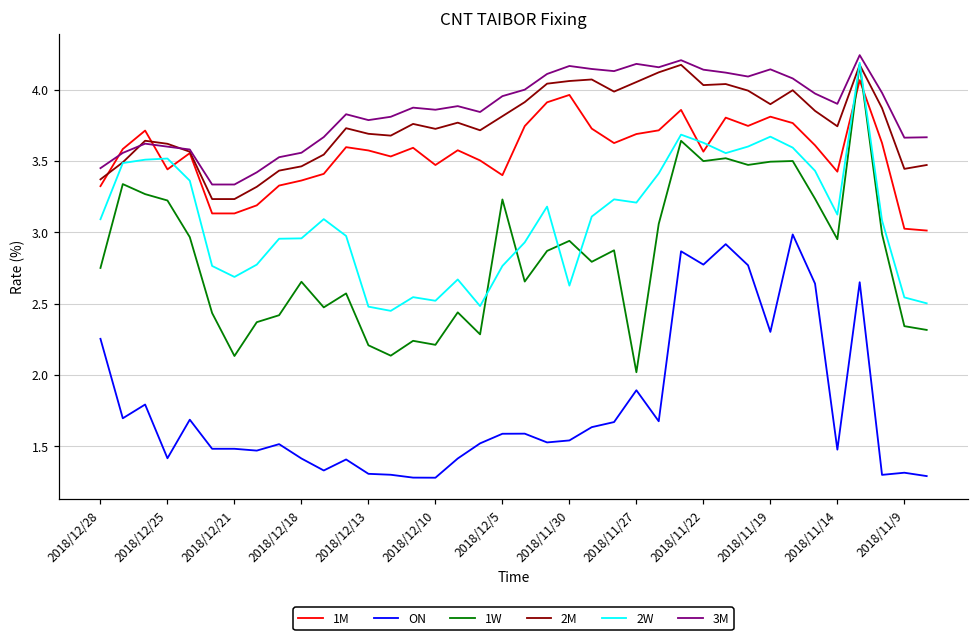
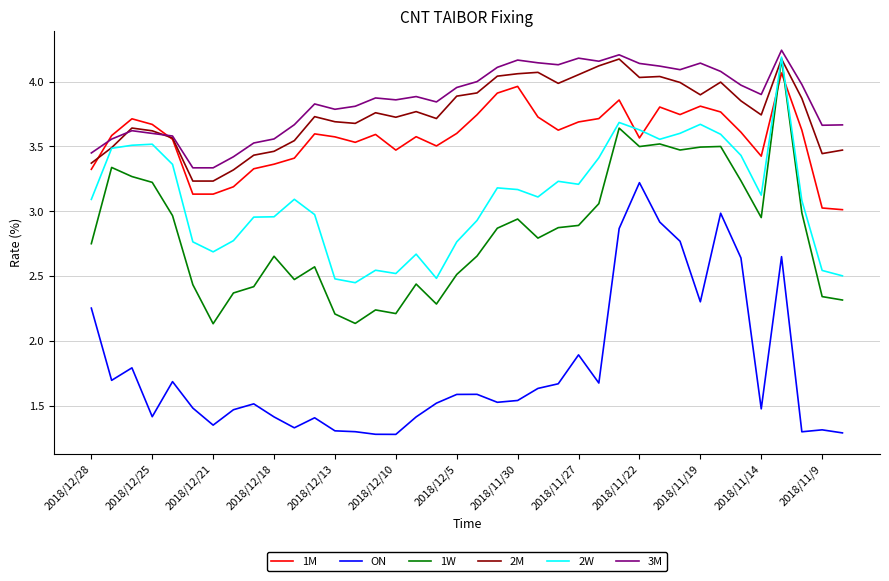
  {
    "1M": {
      "2018/12/28": 3.32,
-     "2018/12/25": 3.44,
+     "2018/12/25": 3.67,
      "2018/12/21": 3.13,
      "2018/12/18": 3.36,
      "2018/12/13": 3.57,
      "2018/12/10": 3.47,
-     "2018/12/5": 3.4,
+     "2018/12/5": 3.6,
      "2018/11/30": 3.96,
      "2018/11/27": 3.69,
      "2018/11/22": 3.57,
      "2018/11/19": 3.81,
      "2018/11/14": 3.42,
      "2018/11/9": 3.03
    },
    "ON": {
      "2018/12/28": 2.25,
      "2018/12/25": 1.42,
-     "2018/12/21": 1.48,
+     "2018/12/21": 1.35,
      "2018/12/18": 1.41,
      "2018/12/13": 1.31,
      "2018/12/10": 1.28,
      "2018/12/5": 1.59,
      "2018/11/30": 1.54,
      "2018/11/27": 1.89,
-     "2018/11/22": 2.77,
+     "2018/11/22": 3.22,
      "2018/11/19": 2.30,
      "2018/11/14": 1.48,
      "2018/11/9": 1.32
    },
    "1W": {
      "2018/12/28": 2.75,
      "2018/12/25": 3.22,
      "2018/12/21": 2.13,
      "2018/12/18": 2.65,
      "2018/12/13": 2.21,
      "2018/12/10": 2.21,
-     "2018/12/5": 3.23,
+     "2018/12/5": 2.51,
      "2018/11/30": 2.94,
-     "2018/11/27": 2.02,
+     "2018/11/27": 2.89,
      "2018/11/22": 3.50,
      "2018/11/19": 3.49,
      "2018/11/14": 2.95,
      "2018/11/9": 2.34
    },
    "2M": {
      "2018/12/28": 3.37,
      "2018/12/25": 3.62,
      "2018/12/21": 3.23,
      "2018/12/18": 3.46,
      "2018/12/13": 3.69,
      "2018/12/10": 3.72,
-     "2018/12/5": 3.81,
+     "2018/12/5": 3.89,
      "2018/11/30": 4.06,
      "2018/11/27": 4.05,
      "2018/11/22": 4.03,
      "2018/11/19": 3.90,
      "2018/11/14": 3.74,
      "2018/11/9": 3.44
    },
    "2W": {
      "2018/12/28": 3.09,
      "2018/12/25": 3.52,
      "2018/12/21": 2.69,
      "2018/12/18": 2.96,
      "2018/12/13": 2.48,
      "2018/12/10": 2.52,
      "2018/12/5": 2.76,
-     "2018/11/30": 2.63,
+     "2018/11/30": 3.17,
      "2018/11/27": 3.21,
      "2018/11/22": 3.63,
      "2018/11/19": 3.67,
      "2018/11/14": 3.12,
      "2018/11/9": 2.54
    },
    "3M": {
      "2018/12/28": 3.45,
      "2018/12/25": 3.60,
      "2018/12/21": 3.33,
      "2018/12/18": 3.56,
      "2018/12/13": 3.79,
      "2018/12/10": 3.86,
      "2018/12/5": 3.95,
      "2018/11/30": 4.17,
      "2018/11/27": 4.18,
      "2018/11/22": 4.14,
      "2018/11/19": 4.14,
      "2018/11/14": 3.90,
      "2018/11/9": 3.66
    }
  }
